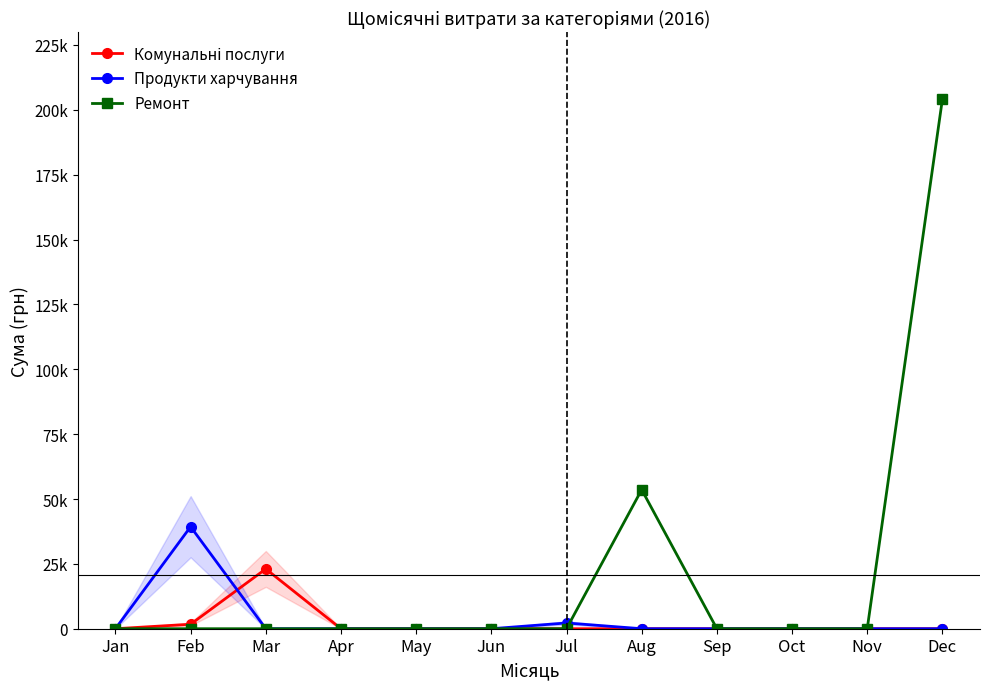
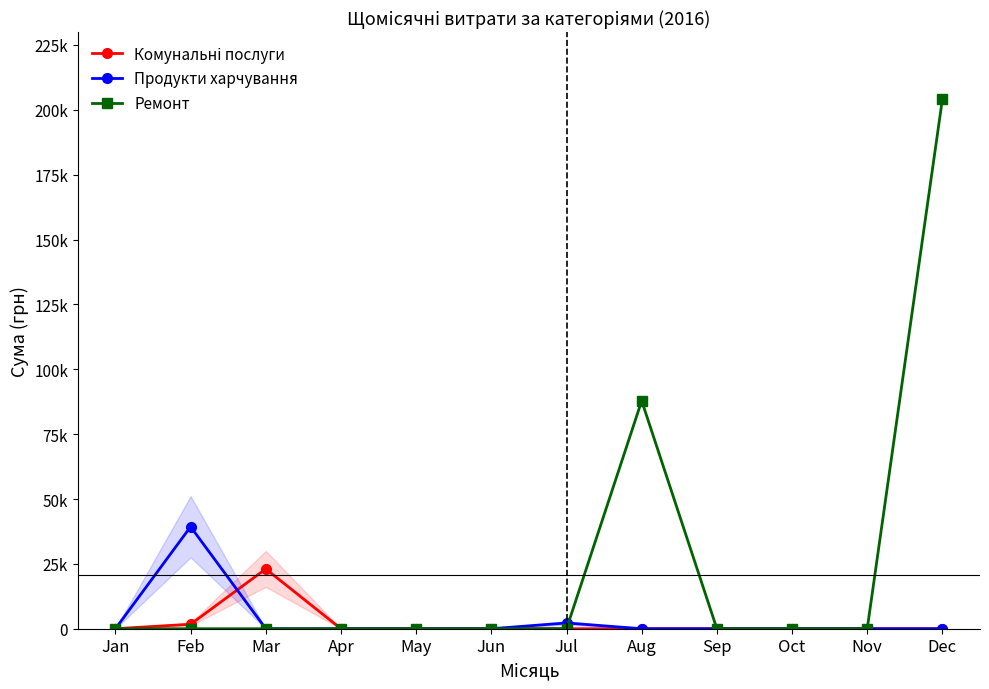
  {
    "Ремонт": {
      "Feb": 0,
-     "Aug": 54000,
+     "Aug": 88000,
      "Dec": 204000
    }
  }
